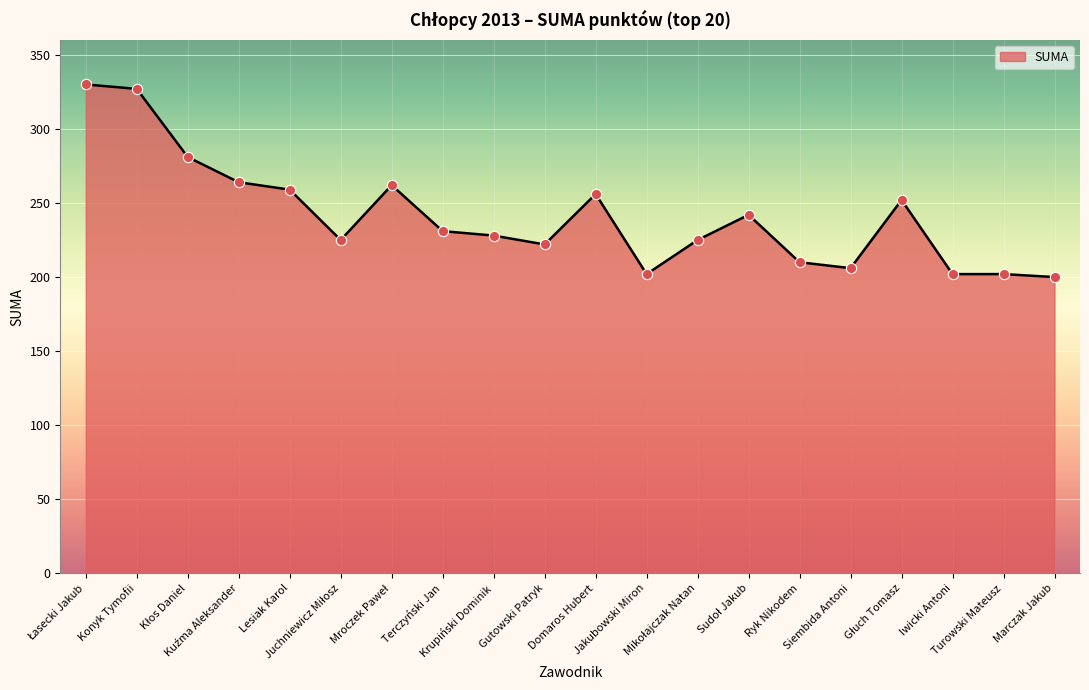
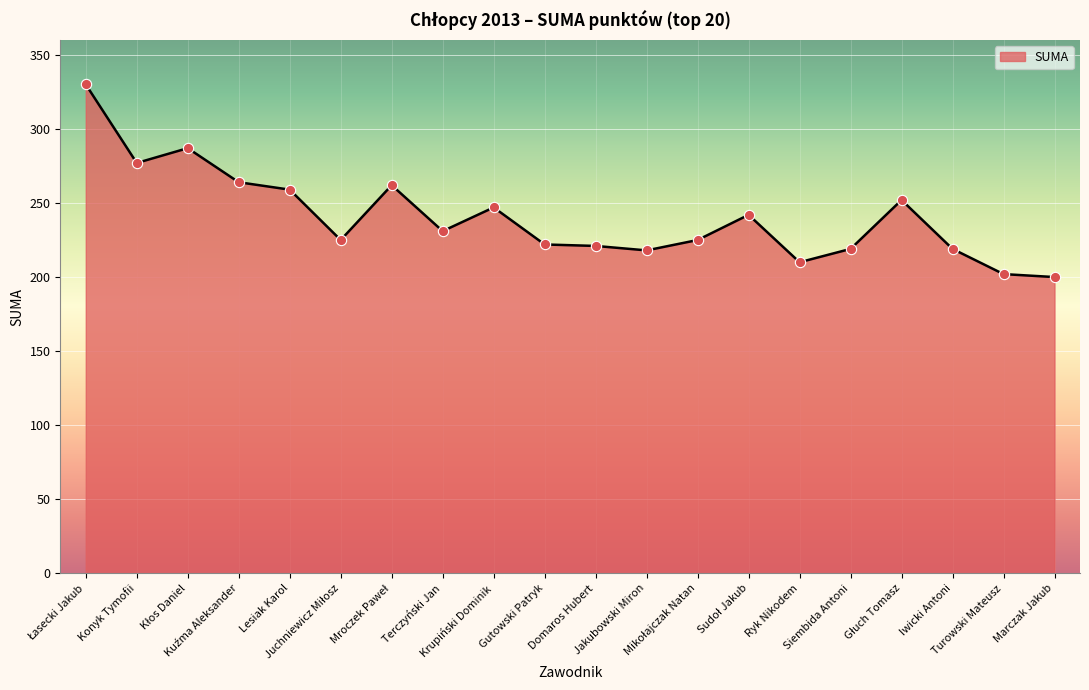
  {
    "Łasecki Jakub": 330,
-   "Konyk Tymofii": 327,
-   "Kłos Daniel": 281,
+   "Konyk Tymofii": 277,
+   "Kłos Daniel": 287,
    "Kuźma Aleksander": 264,
    "Lesiak Karol": 259,
    "Juchniewicz Miłosz": 225,
    "Mroczek Paweł": 262,
    "Terczyński Jan": 231,
-   "Krupiński Dominik": 228,
+   "Krupiński Dominik": 247,
    "Gutowski Patryk": 222,
-   "Domaros Hubert": 256,
-   "Jakubowski Miron": 202,
+   "Domaros Hubert": 221,
+   "Jakubowski Miron": 218,
    "Mikołajczak Natan": 225,
    "Sudoł Jakub": 242,
    "Ryk Nikodem": 210,
-   "Siembida Antoni": 206,
+   "Siembida Antoni": 219,
    "Głuch Tomasz": 252,
-   "Iwicki Antoni": 202,
+   "Iwicki Antoni": 219,
    "Turowski Mateusz": 202,
    "Marczak Jakub": 200
  }
